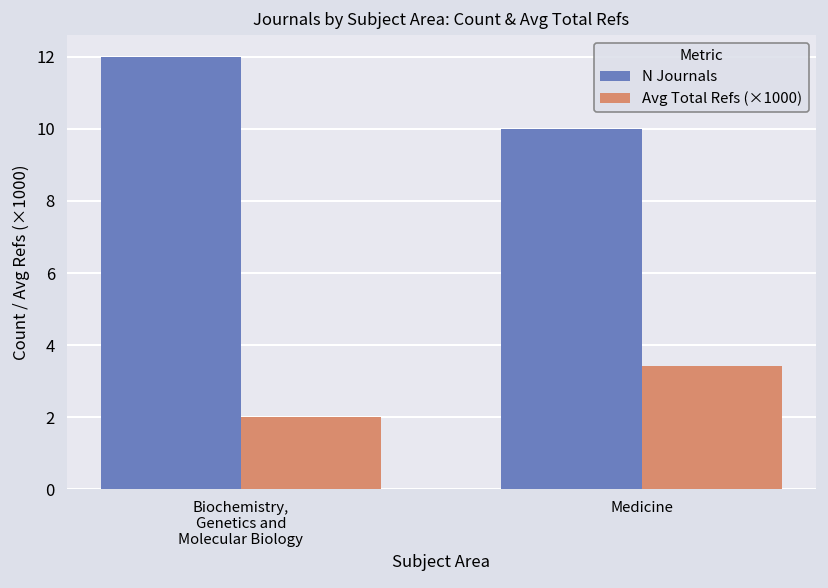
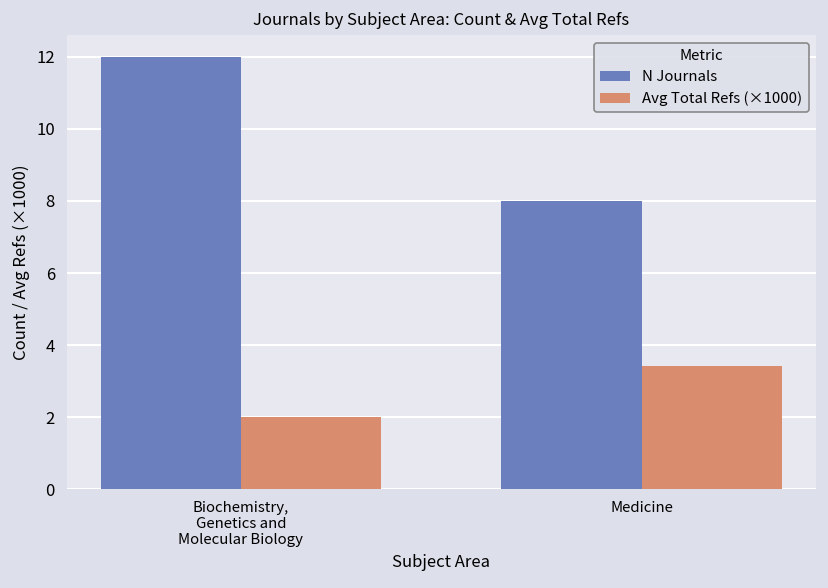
  {
    "N Journals": {
      "Biochemistry, Genetics and Molecular Biology": 12,
-     "Medicine": 10
+     "Medicine": 8
    },
    "Avg Total Refs (×1000)": {
      "Biochemistry, Genetics and Molecular Biology": 2,
      "Medicine": 3.4
    }
  }
